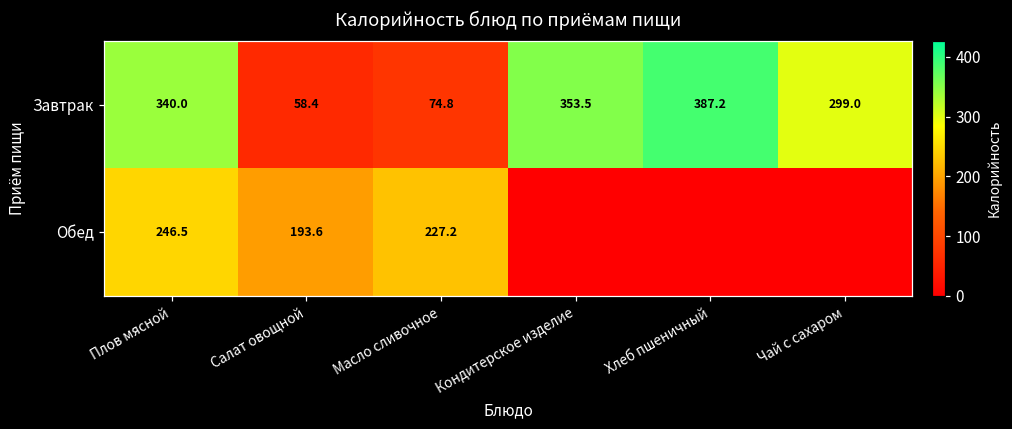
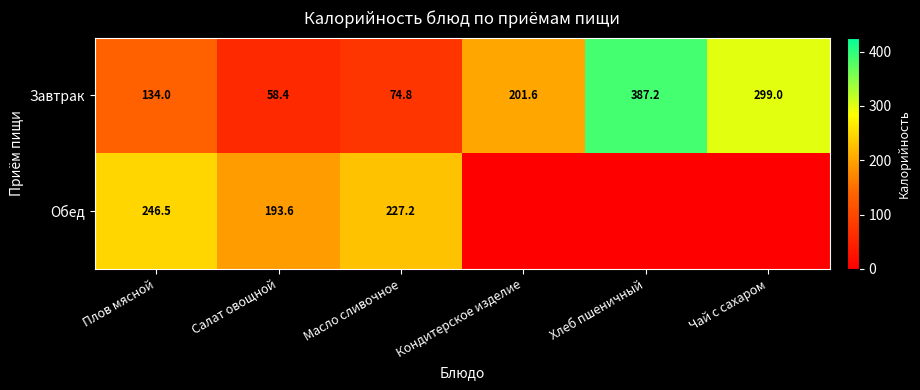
  {
    "Завтрак": {
-     "Плов мясной": 340.0,
+     "Плов мясной": 134.0,
      "Салат овощной": 58.4,
      "Масло сливочное": 74.8,
-     "Кондитерское изделие": 353.5,
+     "Кондитерское изделие": 201.6,
      "Хлеб пшеничный": 387.2,
      "Чай с сахаром": 299.0
    },
    "Обед": {
      "Плов мясной": 246.5,
      "Салат овощной": 193.6,
      "Масло сливочное": 227.2
    }
  }
